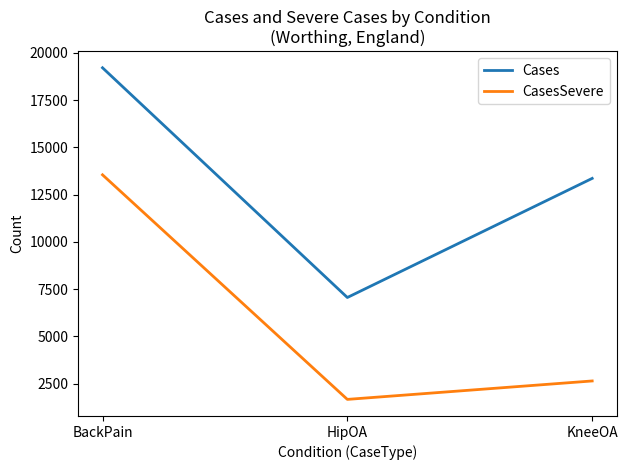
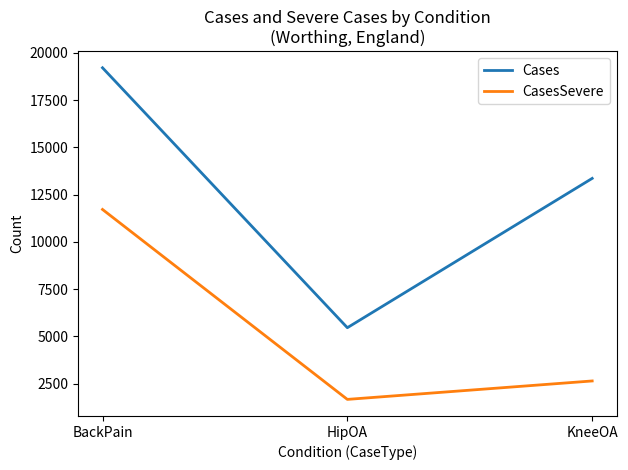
  {
    "Cases": {
      "BackPain": 19200,
-     "HipOA": 7100,
+     "HipOA": 5500,
      "KneeOA": 13400
    },
    "CasesSevere": {
-     "BackPain": 13500,
+     "BackPain": 11700,
      "HipOA": 1700,
      "KneeOA": 2600
    }
  }
